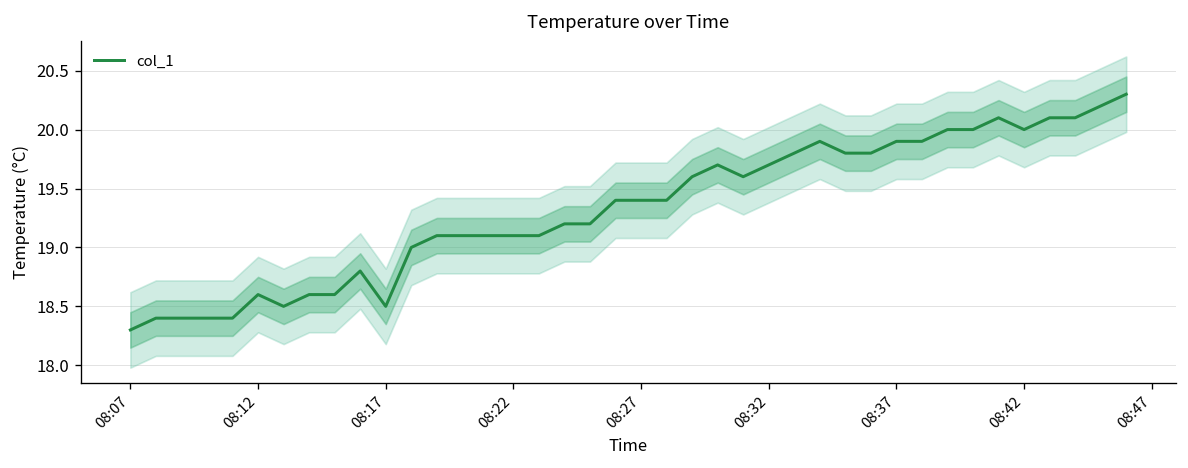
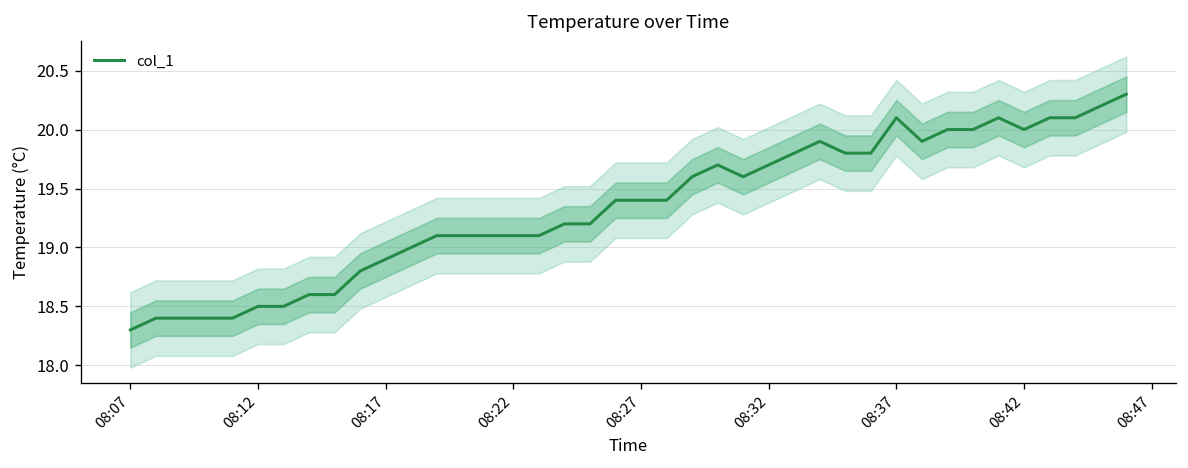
  {
    "col_1": {
      "08:07": 18.3,
-     "08:12": 18.6,
-     "08:17": 18.5,
+     "08:12": 18.5,
+     "08:17": 18.9,
      "08:22": 19.1,
      "08:27": 19.4,
      "08:32": 19.7,
-     "08:37": 19.9,
+     "08:37": 20.1,
      "08:42": 20.0
    }
  }
